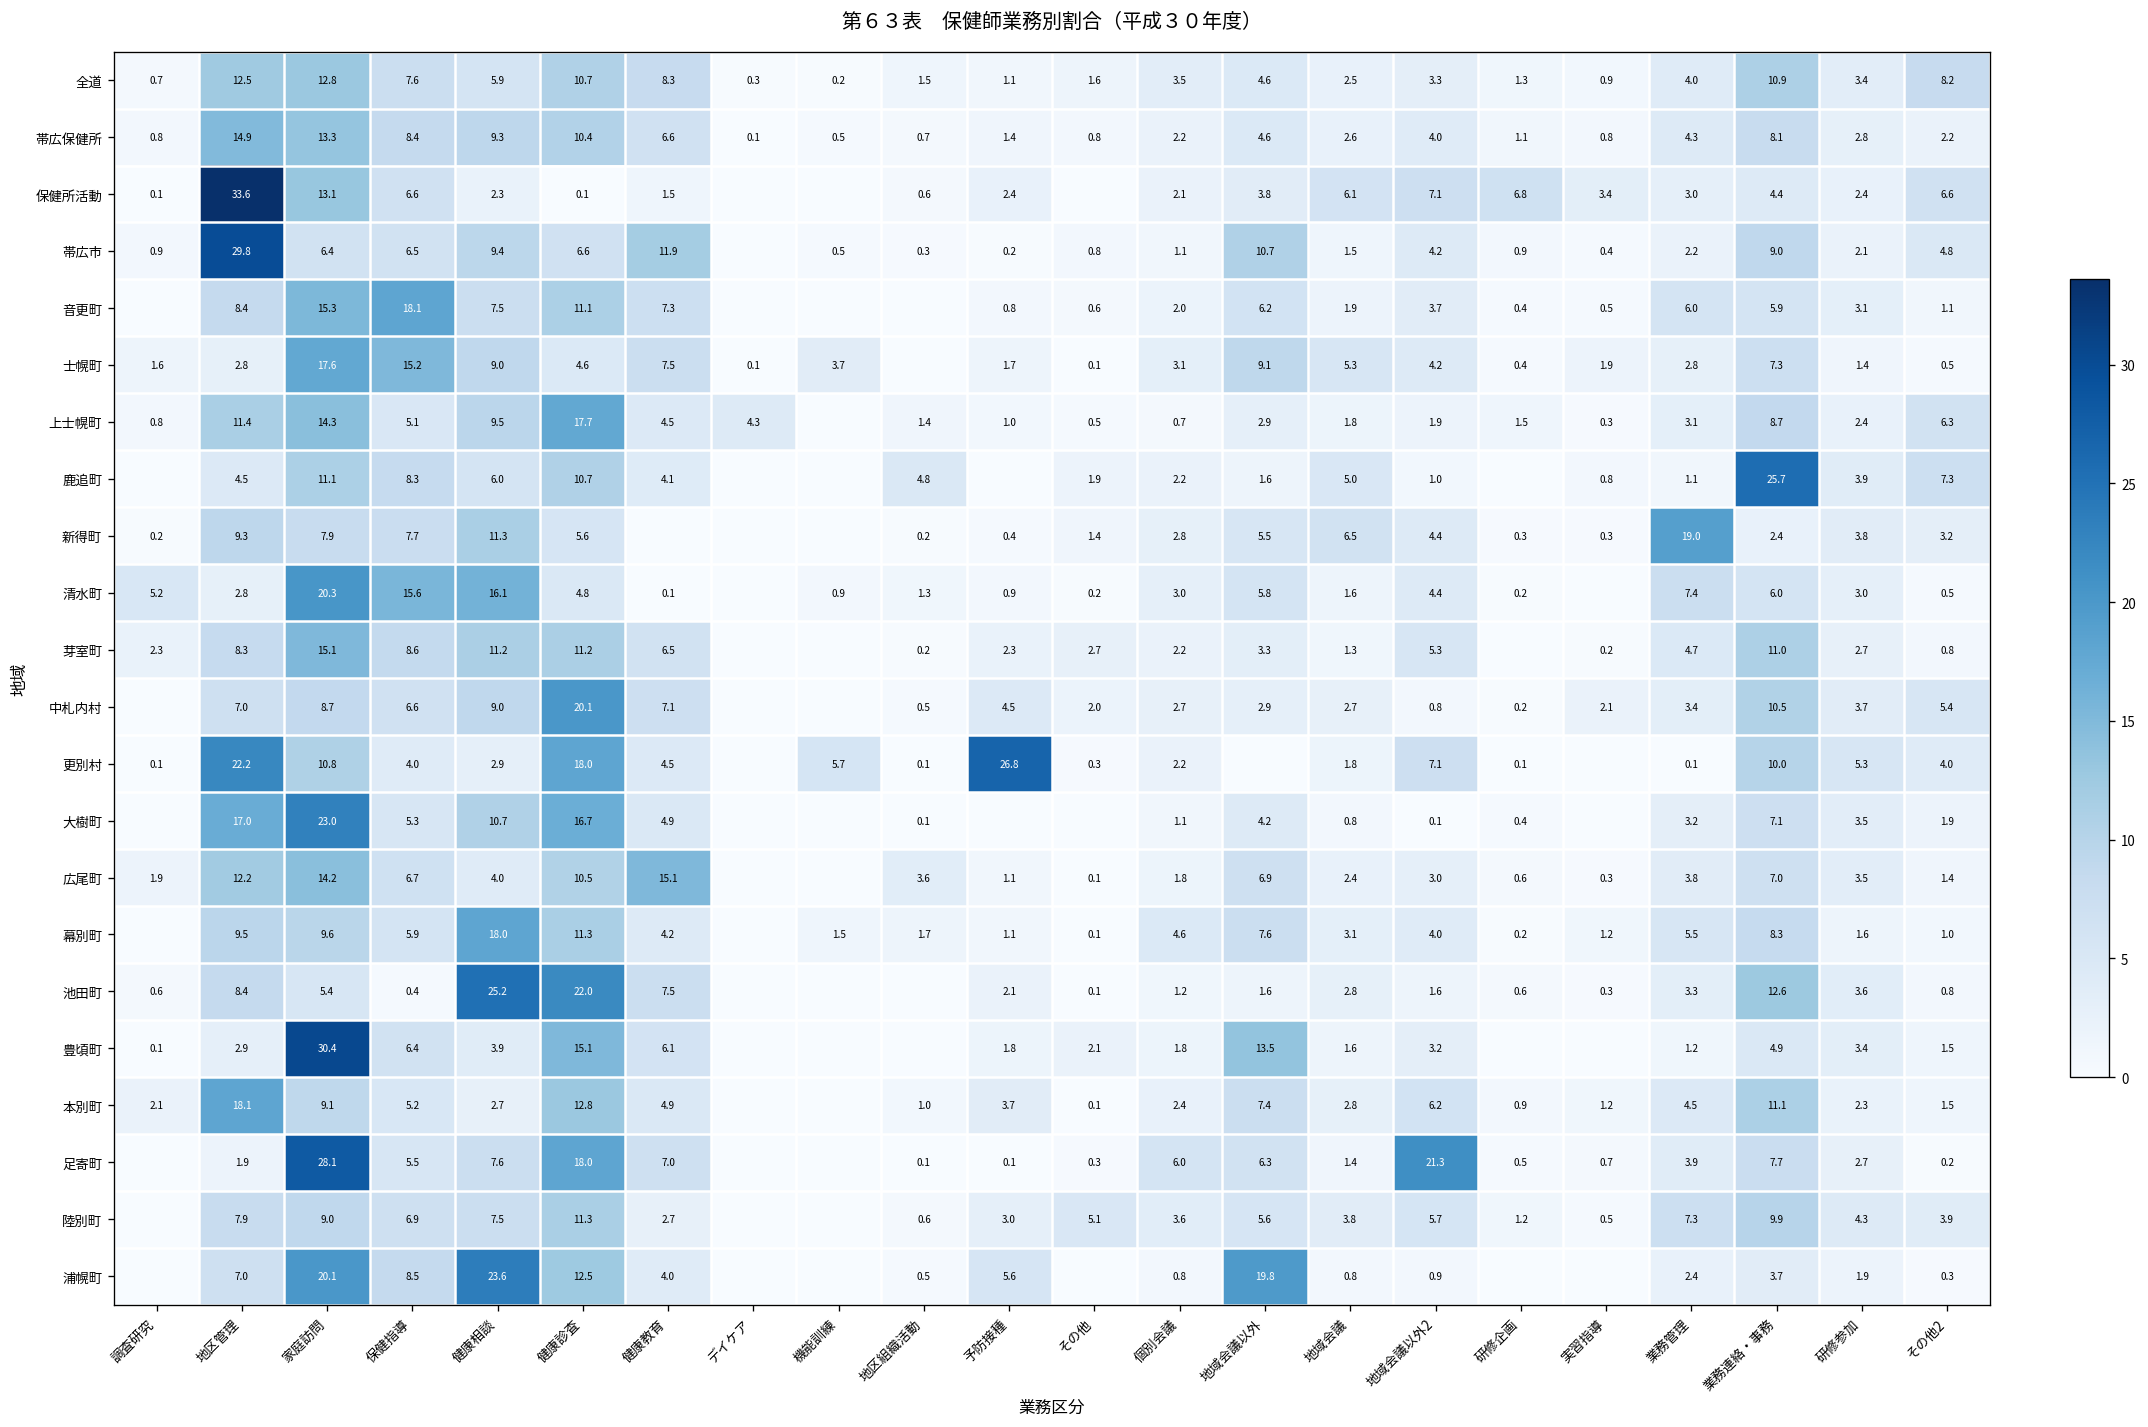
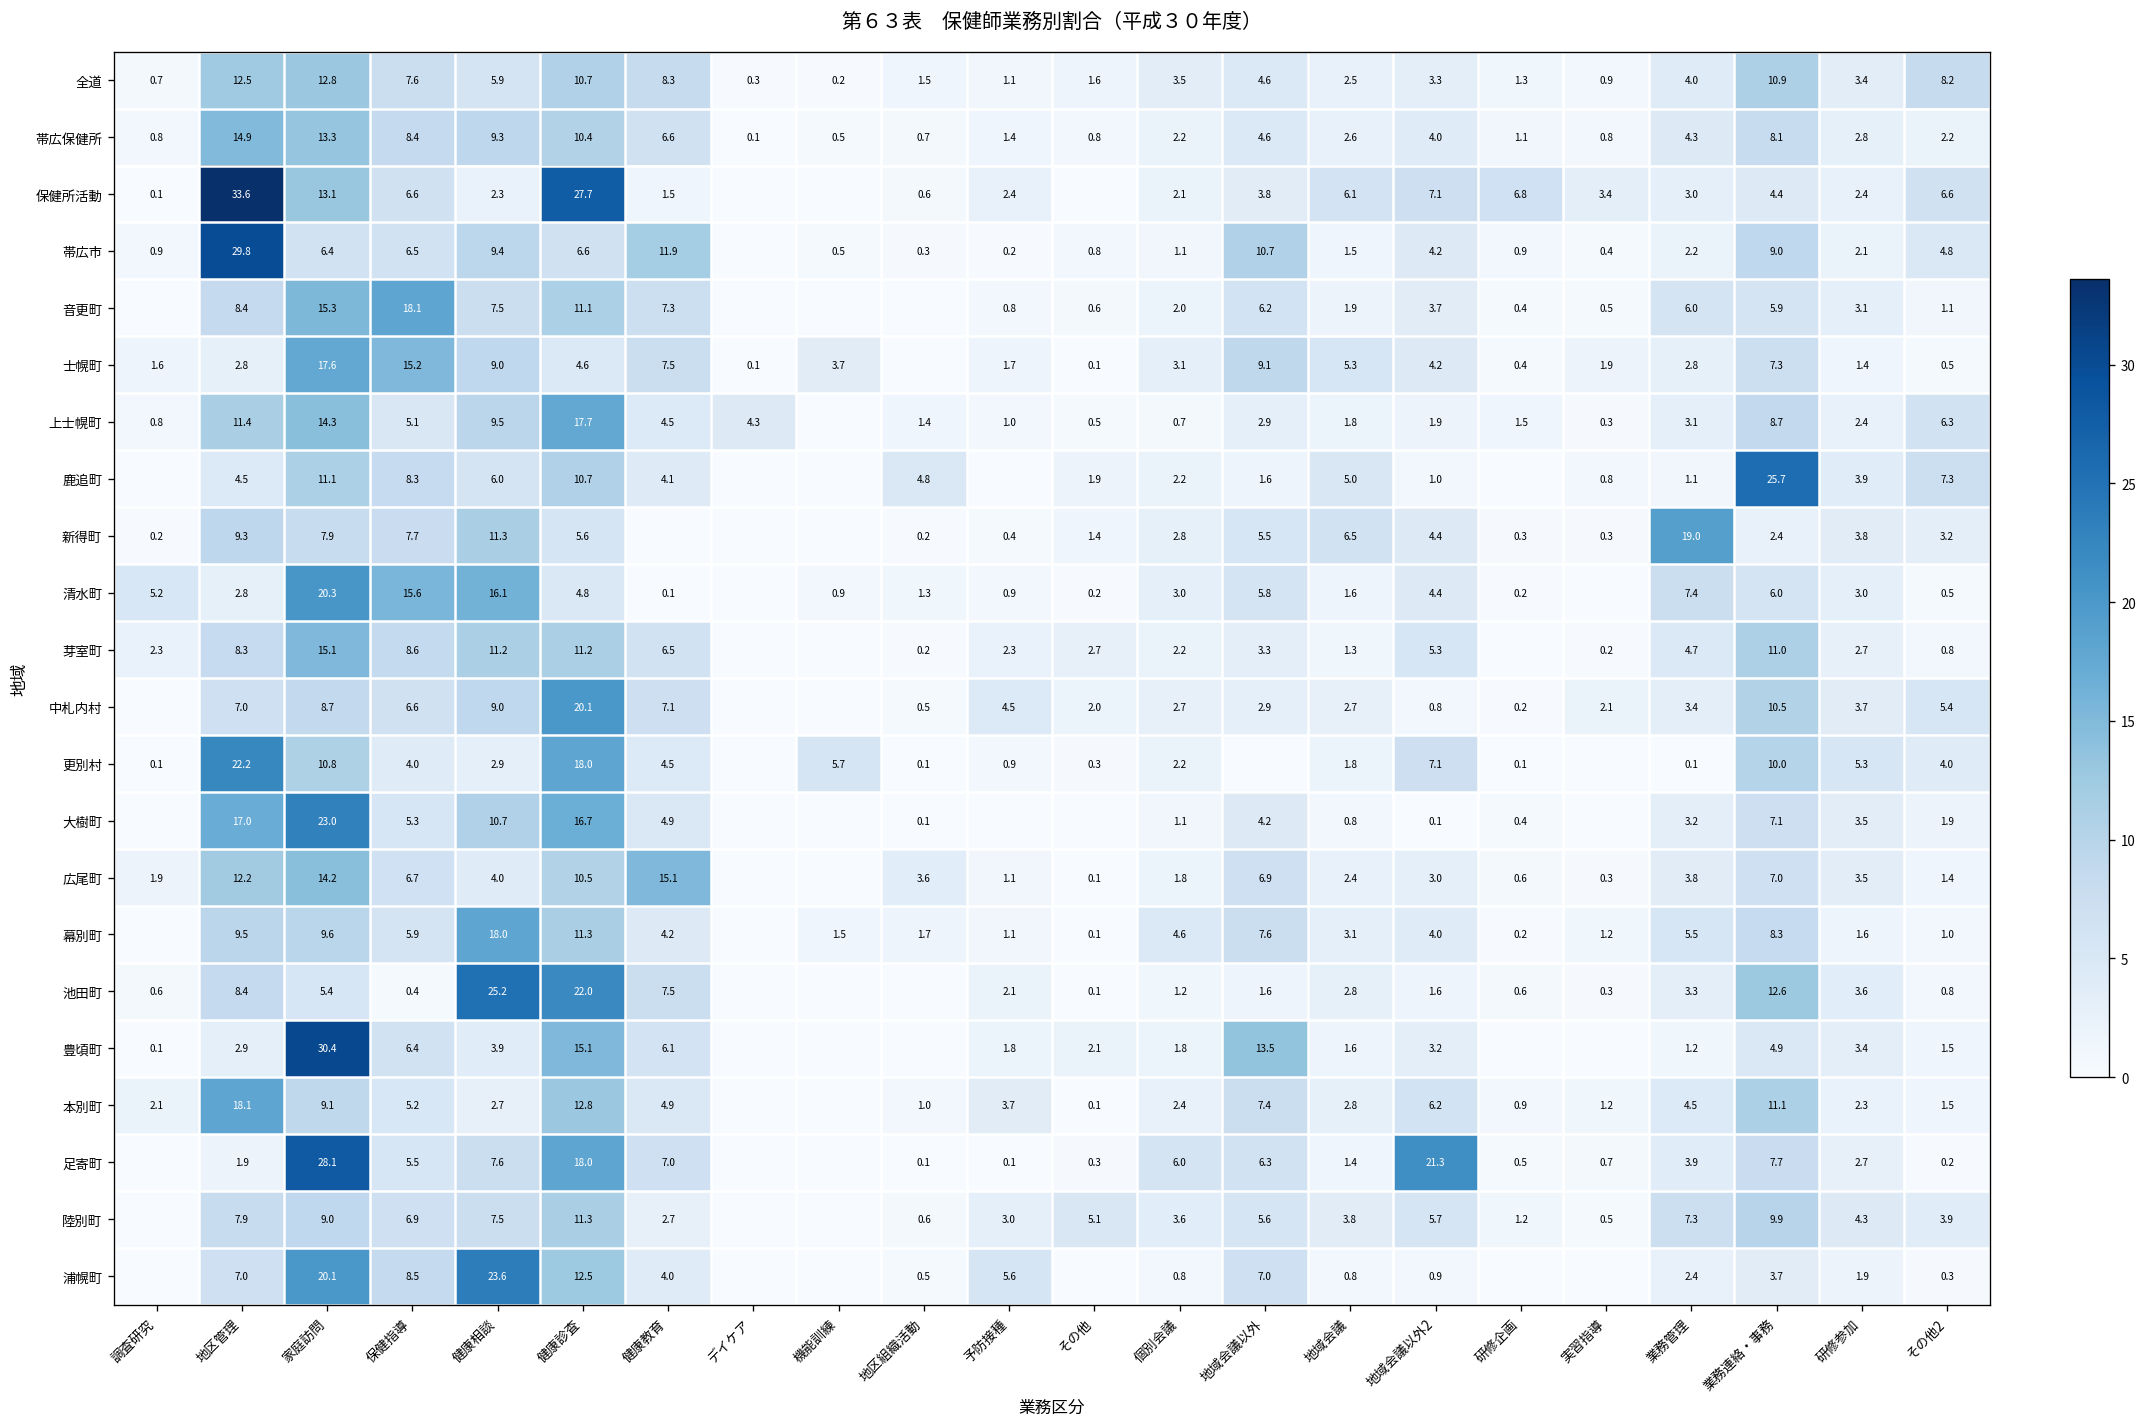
  {
    "保健所活動": {
      "調査研究": 0.1,
      "地区管理": 33.6,
      "家庭訪問": 13.1,
      "保健指導": 6.6,
      "健康相談": 2.3,
-     "健康診査": 0.1,
+     "健康診査": 27.7,
      "健康教育": 1.5,
      "地区組織活動": 0.6,
      "予防接種": 2.4,
      "個別会議": 2.1,
      "地域会議以外": 3.8,
      "地域会議": 6.1,
      "地域会議以外2": 7.1,
      "研修企画": 6.8,
      "実習指導": 3.4,
      "業務管理": 3.0,
      "業務連絡・事務": 4.4,
      "研修参加": 2.4,
      "その他2": 6.6
    },
    "更別村": {
      "調査研究": 0.1,
      "地区管理": 22.2,
      "家庭訪問": 10.8,
      "保健指導": 4.0,
      "健康相談": 2.9,
      "健康診査": 18.0,
      "健康教育": 4.5,
      "機能訓練": 5.7,
      "地区組織活動": 0.1,
-     "予防接種": 26.8,
+     "予防接種": 0.9,
      "その他": 0.3,
      "個別会議": 2.2,
      "地域会議": 1.8,
      "地域会議以外2": 7.1,
      "研修企画": 0.1,
      "業務管理": 0.1,
      "業務連絡・事務": 10.0,
      "研修参加": 5.3,
      "その他2": 4.0
    },
    "浦幌町": {
      "地区管理": 7.0,
      "家庭訪問": 20.1,
      "保健指導": 8.5,
      "健康相談": 23.6,
      "健康診査": 12.5,
      "健康教育": 4.0,
      "地区組織活動": 0.5,
      "予防接種": 5.6,
      "個別会議": 0.8,
-     "地域会議以外": 19.8,
+     "地域会議以外": 7.0,
      "地域会議": 0.8,
      "地域会議以外2": 0.9,
      "業務管理": 2.4,
      "業務連絡・事務": 3.7,
      "研修参加": 1.9,
      "その他2": 0.3
    }
  }
